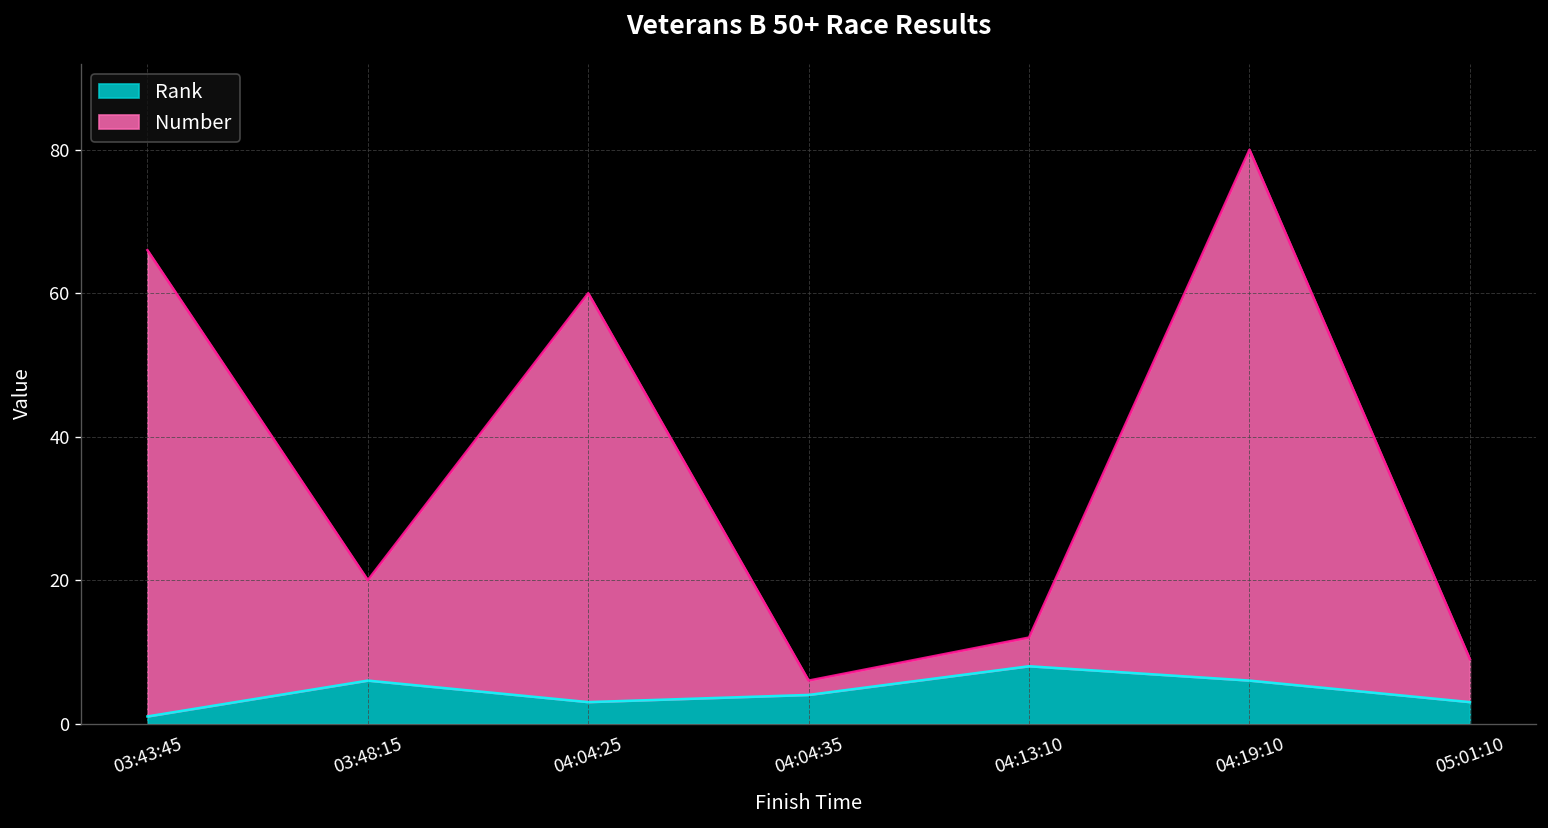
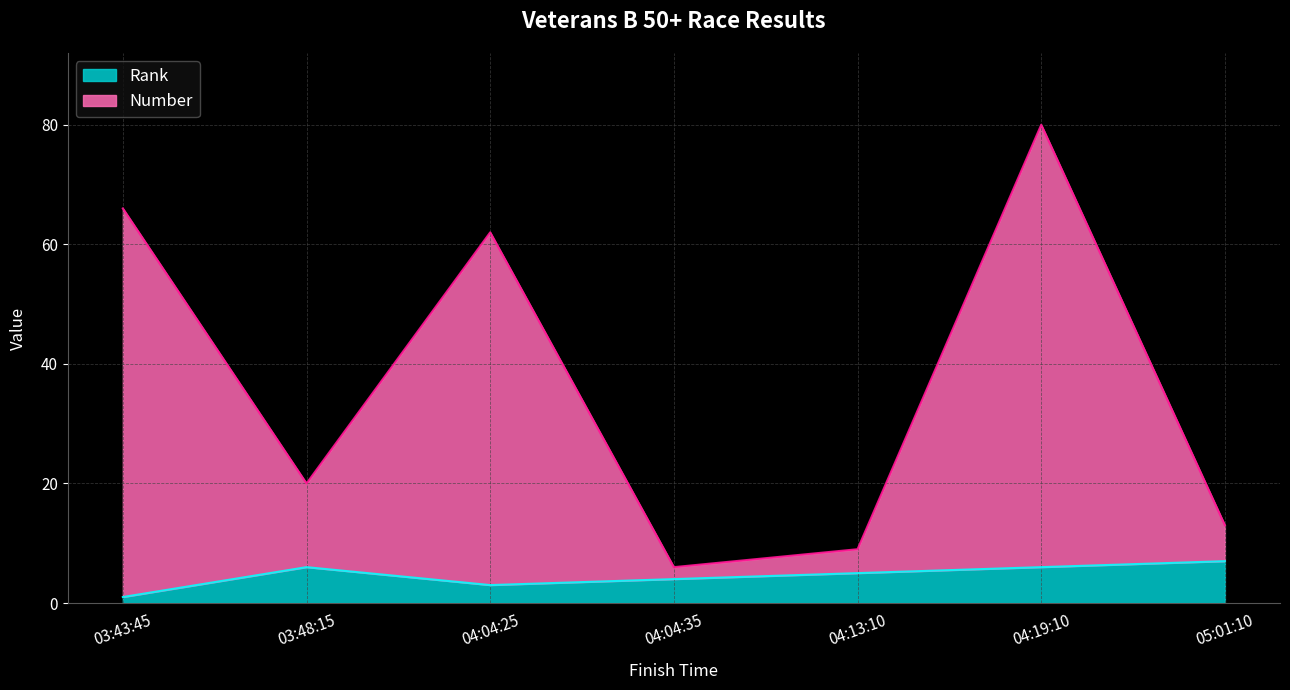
  {
    "Rank": {
      "03:43:45": 1,
      "03:48:15": 6,
      "04:04:25": 3,
      "04:04:35": 4,
-     "04:13:10": 8,
+     "04:13:10": 5,
      "04:19:10": 6,
-     "05:01:10": 3
+     "05:01:10": 7
    },
    "Number": {
      "03:43:45": 65,
      "03:48:15": 14,
-     "04:04:25": 57,
+     "04:04:25": 59,
      "04:04:35": 2,
      "04:13:10": 4,
      "04:19:10": 74,
      "05:01:10": 6
    }
  }
